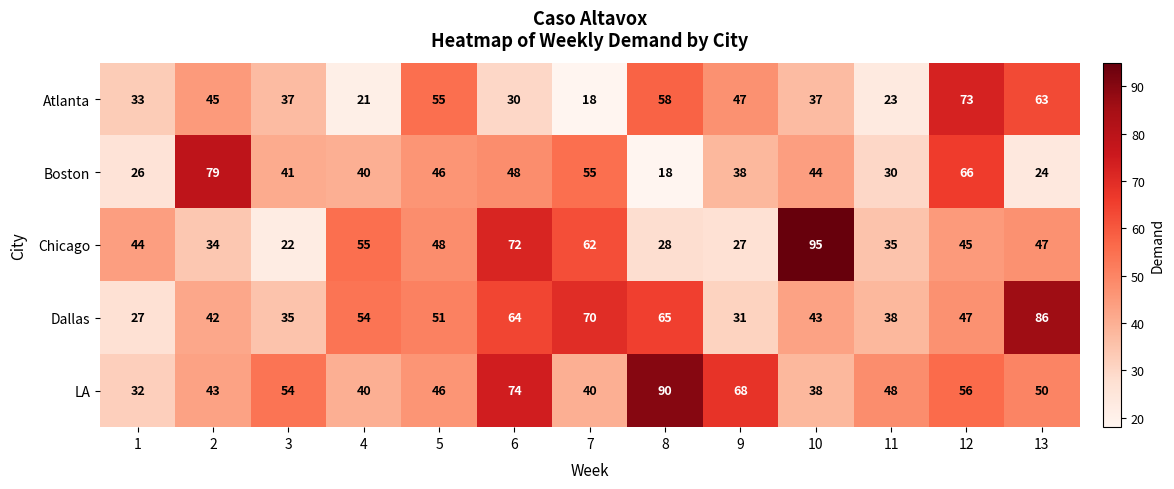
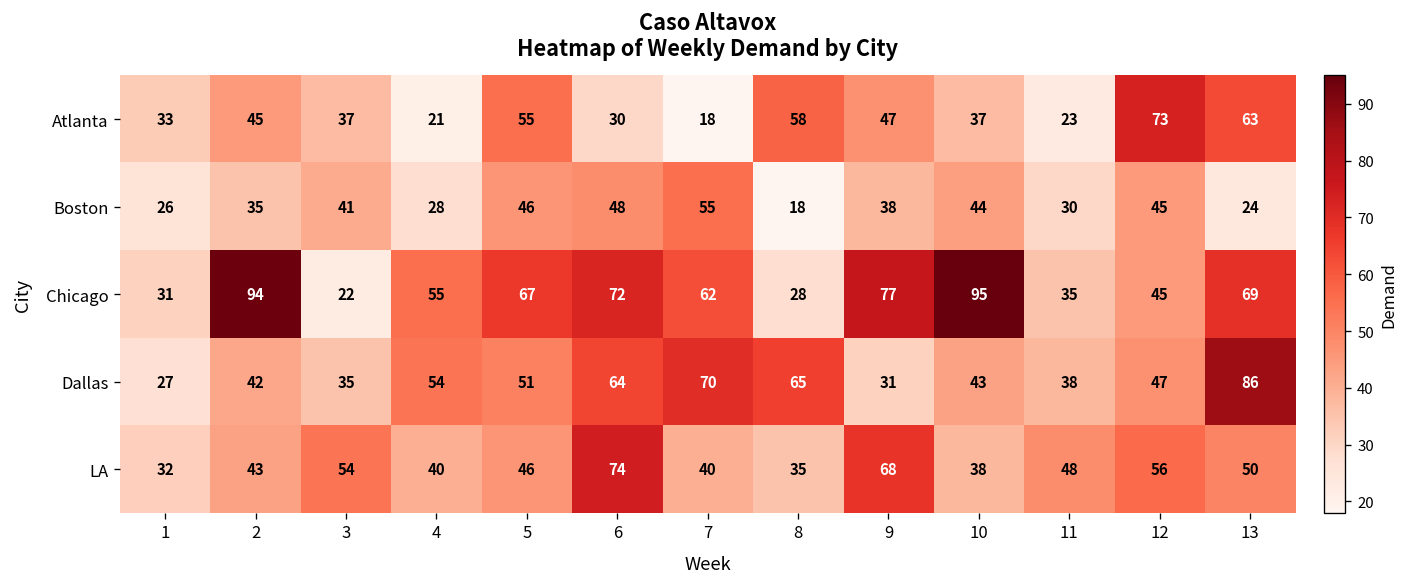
  {
    "Atlanta": {
      "1": 33,
      "2": 45,
      "3": 37,
      "4": 21,
      "5": 55,
      "6": 30,
      "7": 18,
      "8": 58,
      "9": 47,
      "10": 37,
      "11": 23,
      "12": 73,
      "13": 63
    },
    "Boston": {
      "1": 26,
-     "2": 79,
+     "2": 35,
      "3": 41,
-     "4": 40,
+     "4": 28,
      "5": 46,
      "6": 48,
      "7": 55,
      "8": 18,
      "9": 38,
      "10": 44,
      "11": 30,
-     "12": 66,
+     "12": 45,
      "13": 24
    },
    "Chicago": {
-     "1": 44,
-     "2": 34,
+     "1": 31,
+     "2": 94,
      "3": 22,
      "4": 55,
-     "5": 48,
+     "5": 67,
      "6": 72,
      "7": 62,
      "8": 28,
-     "9": 27,
+     "9": 77,
      "10": 95,
      "11": 35,
      "12": 45,
-     "13": 47
+     "13": 69
    },
    "Dallas": {
      "1": 27,
      "2": 42,
      "3": 35,
      "4": 54,
      "5": 51,
      "6": 64,
      "7": 70,
      "8": 65,
      "9": 31,
      "10": 43,
      "11": 38,
      "12": 47,
      "13": 86
    },
    "LA": {
      "1": 32,
      "2": 43,
      "3": 54,
      "4": 40,
      "5": 46,
      "6": 74,
      "7": 40,
-     "8": 90,
+     "8": 35,
      "9": 68,
      "10": 38,
      "11": 48,
      "12": 56,
      "13": 50
    }
  }
